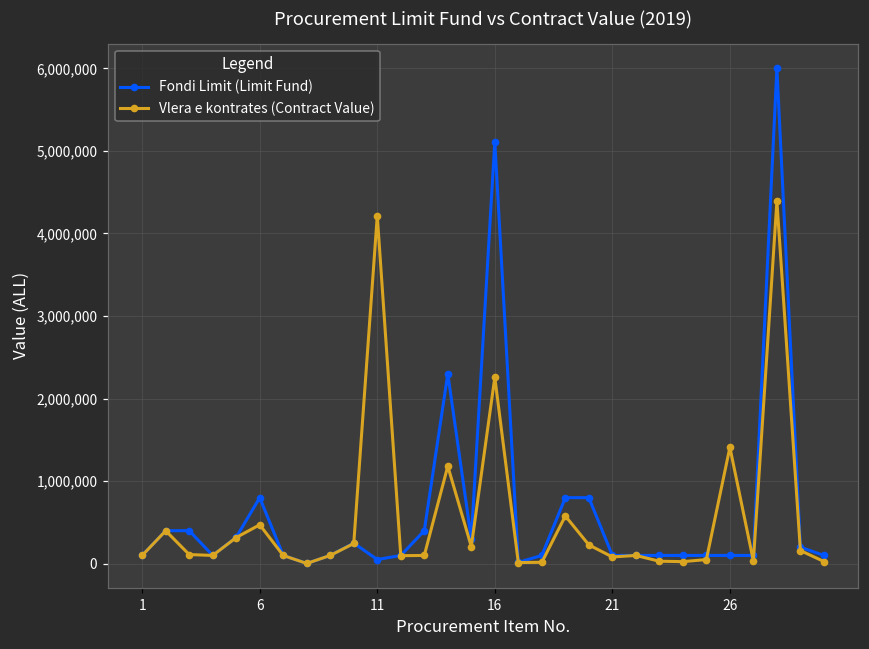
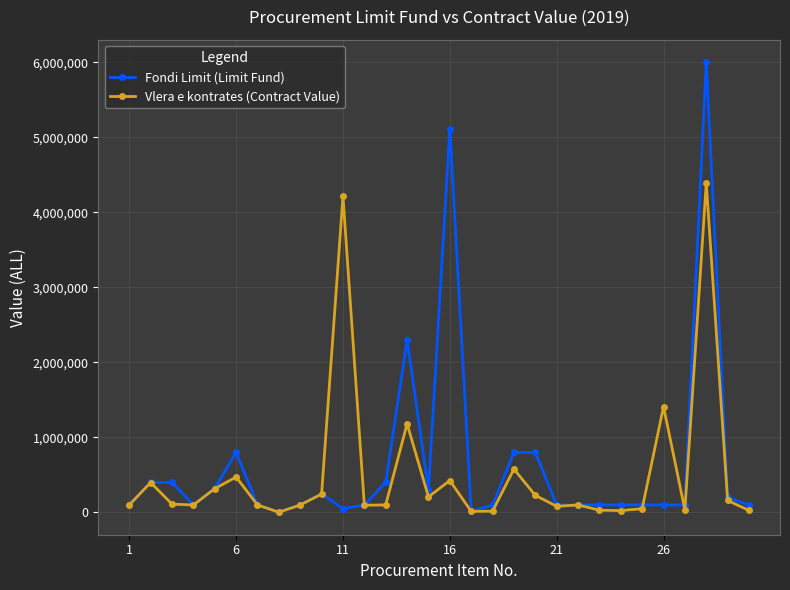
  {
    "Fondi Limit (Limit Fund)": {
      "6": "800,000",
      "11": "100,000",
      "16": "5,100,000",
      "26": "100,000"
    },
    "Vlera e kontrates (Contract Value)": {
      "6": "500,000",
      "11": "4,200,000",
-     "16": "2,300,000",
+     "16": "400,000",
      "26": "1,400,000"
    }
  }
